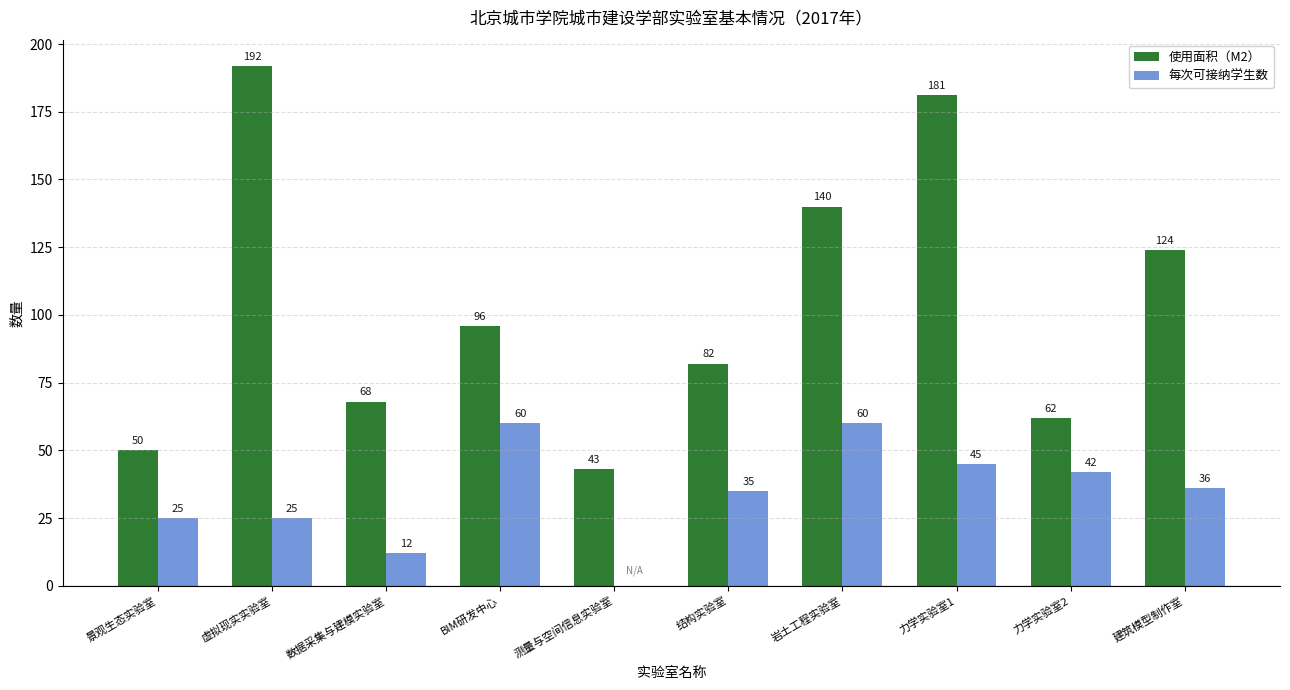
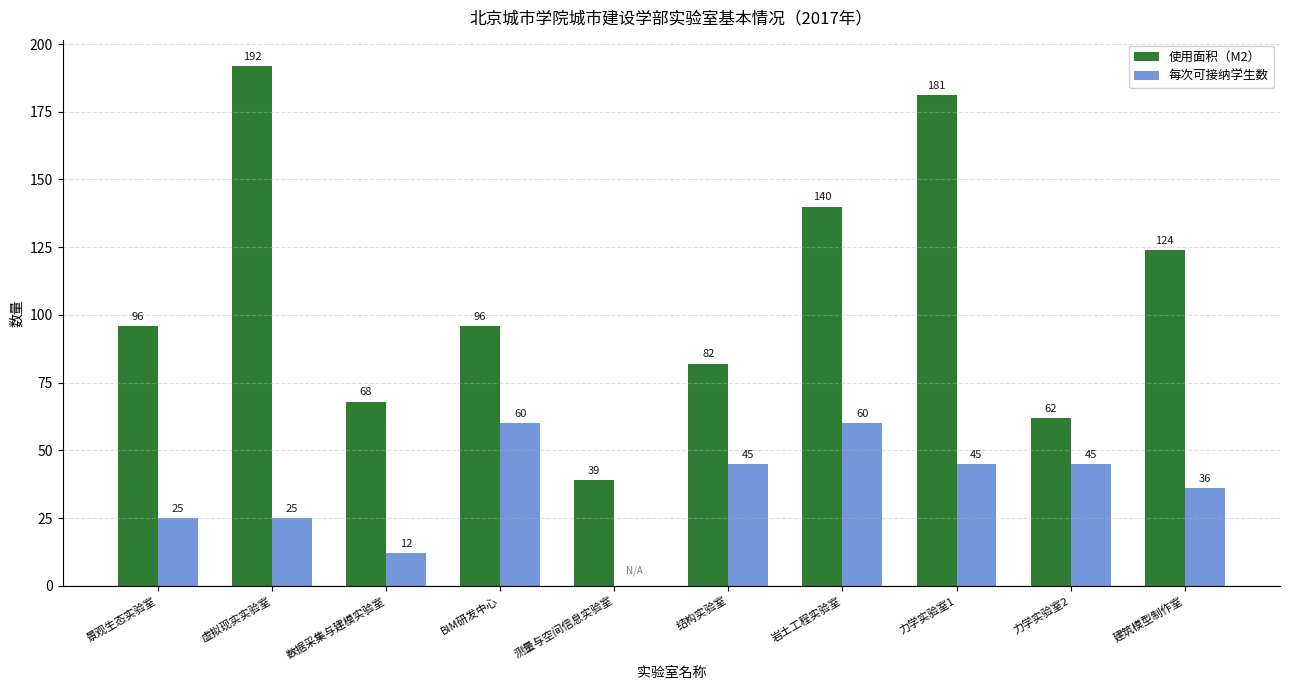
  {
    "使用面积（M2）": {
-     "景观生态实验室": 50,
+     "景观生态实验室": 96,
      "虚拟现实实验室": 192,
      "数据采集与建模实验室": 68,
      "BIM研发中心": 96,
-     "测量与空间信息实验室": 43,
+     "测量与空间信息实验室": 39,
      "结构实验室": 82,
      "岩土工程实验室": 140,
      "力学实验室1": 181,
      "力学实验室2": 62,
      "建筑模型制作室": 124
    },
    "每次可接纳学生数": {
      "景观生态实验室": 25,
      "虚拟现实实验室": 25,
      "数据采集与建模实验室": 12,
      "BIM研发中心": 60,
-     "结构实验室": 35,
+     "结构实验室": 45,
      "岩土工程实验室": 60,
      "力学实验室1": 45,
-     "力学实验室2": 42,
+     "力学实验室2": 45,
      "建筑模型制作室": 36
    }
  }
